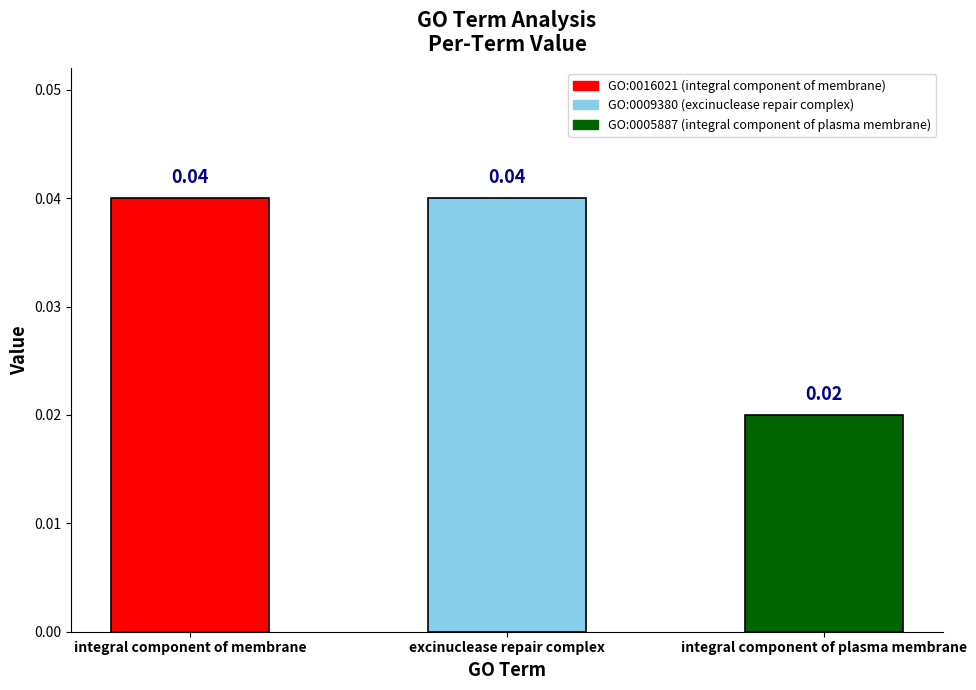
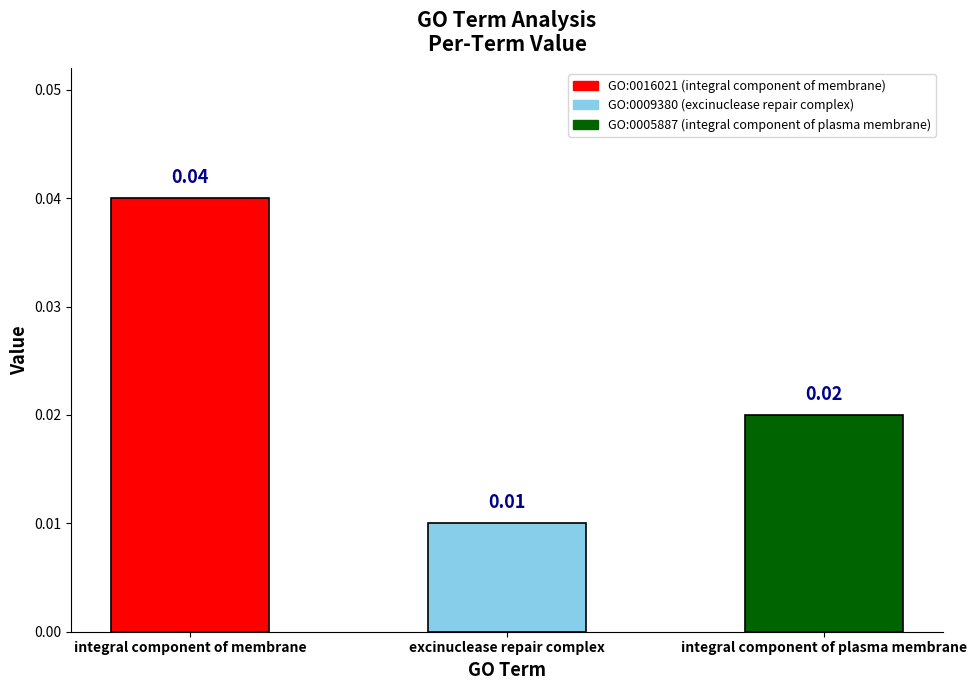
  {
    "integral component of membrane": 0.04,
-   "excinuclease repair complex": 0.04,
+   "excinuclease repair complex": 0.01,
    "integral component of plasma membrane": 0.02
  }
